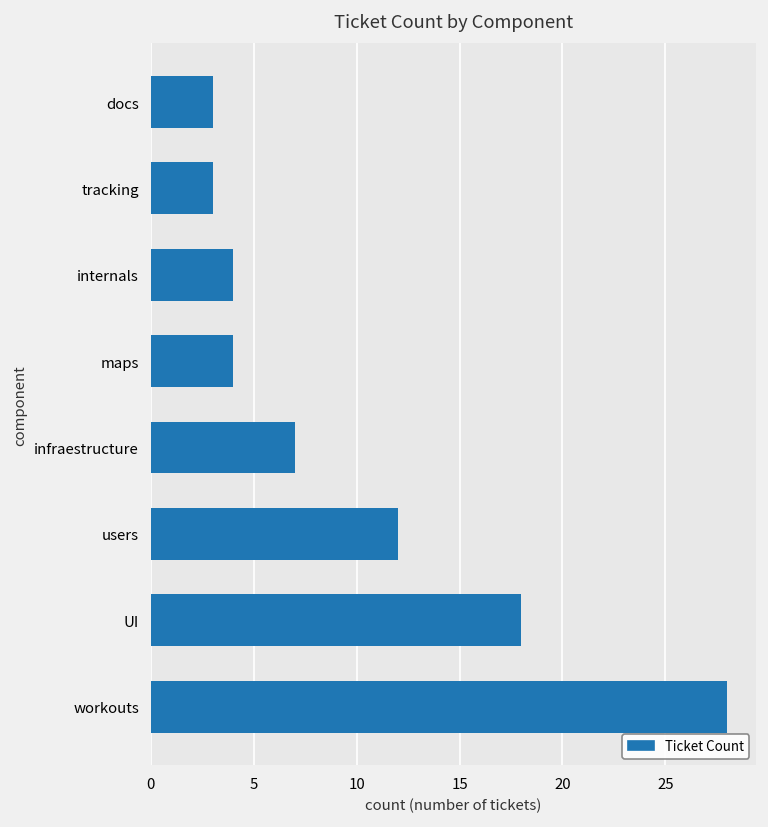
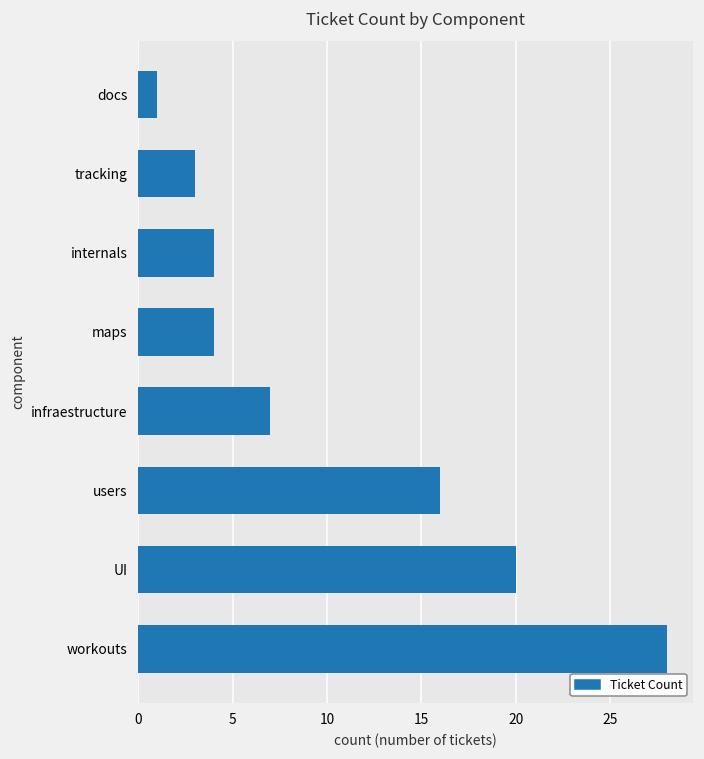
  {
-   "docs": 3,
+   "docs": 1,
    "tracking": 3,
    "internals": 4,
    "maps": 4,
    "infraestructure": 7,
-   "users": 12,
-   "UI": 18,
+   "users": 16,
+   "UI": 20,
    "workouts": 28
  }
